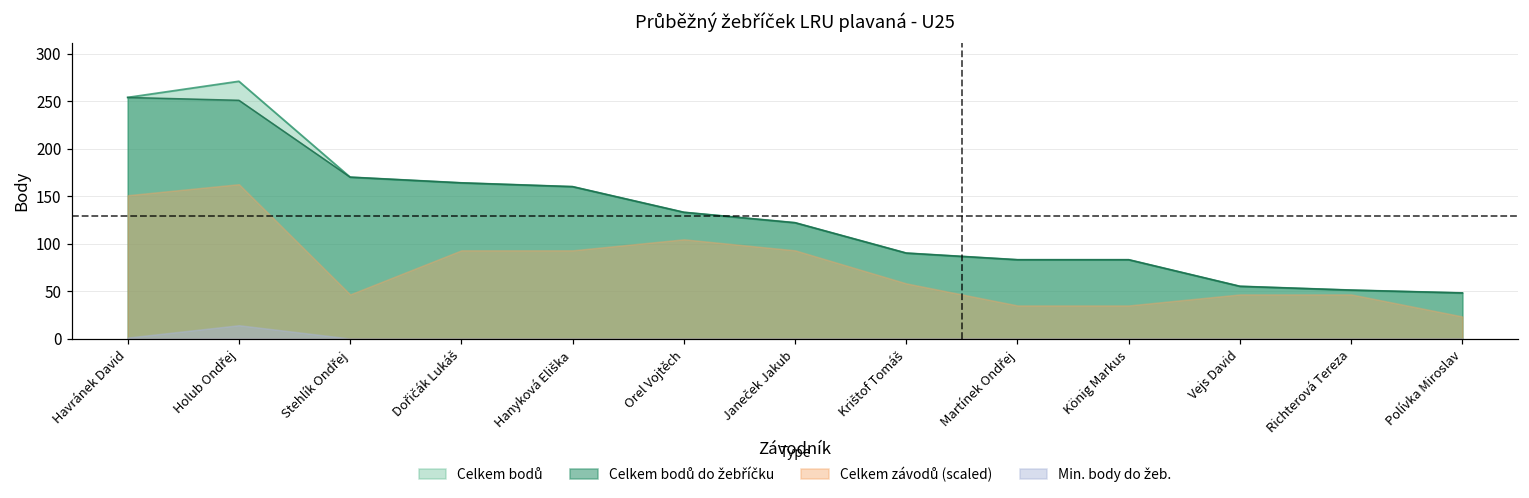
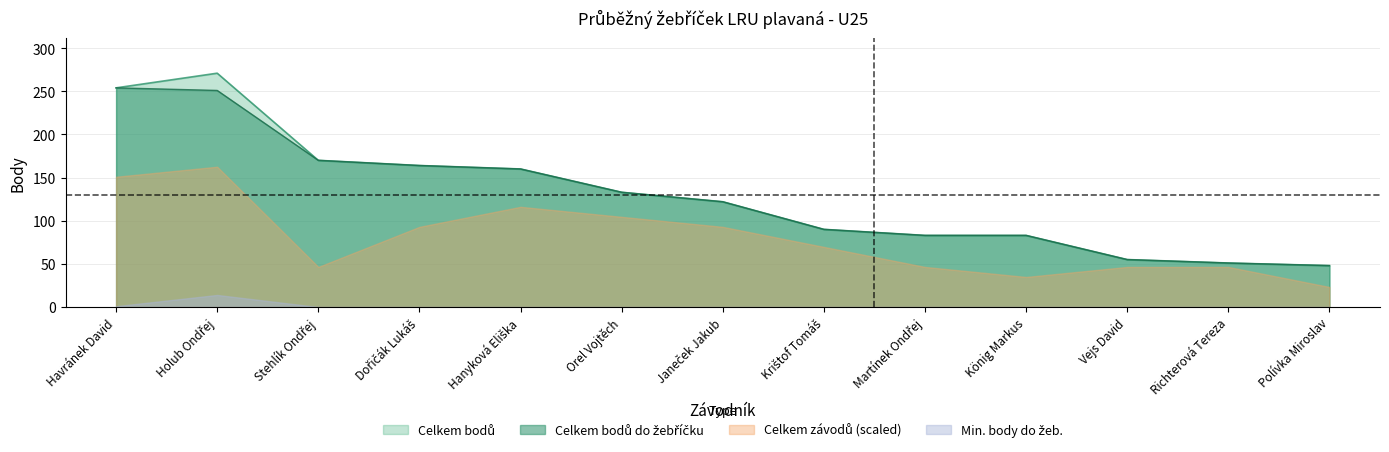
  {
    "Celkem závodů (scaled)": {
      "Havránek David": 150,
      "Holub Ondřej": 160,
      "Stehlík Ondřej": 50,
      "Dořičák Lukáš": 90,
-     "Hanyková Eliška": 90,
+     "Hanyková Eliška": 120,
      "Orel Vojtěch": 100,
      "Janeček Jakub": 90,
-     "Krištof Tomáš": 60,
-     "Martínek Ondřej": 30,
+     "Krištof Tomáš": 70,
+     "Martínek Ondřej": 50,
      "König Markus": 30,
      "Vejs David": 50,
      "Richterová Tereza": 50,
      "Polívka Miroslav": 20
    }
  }
